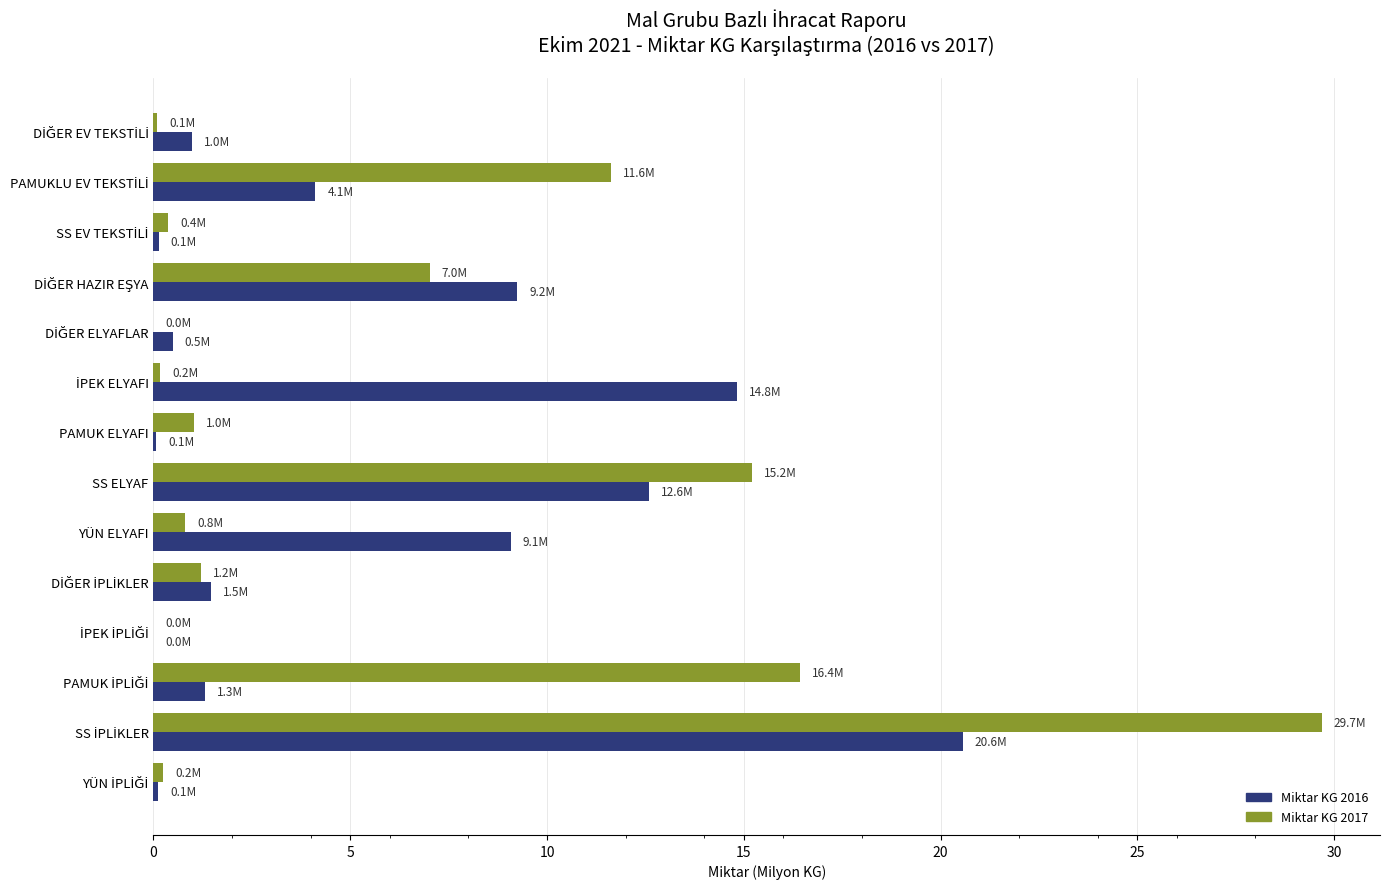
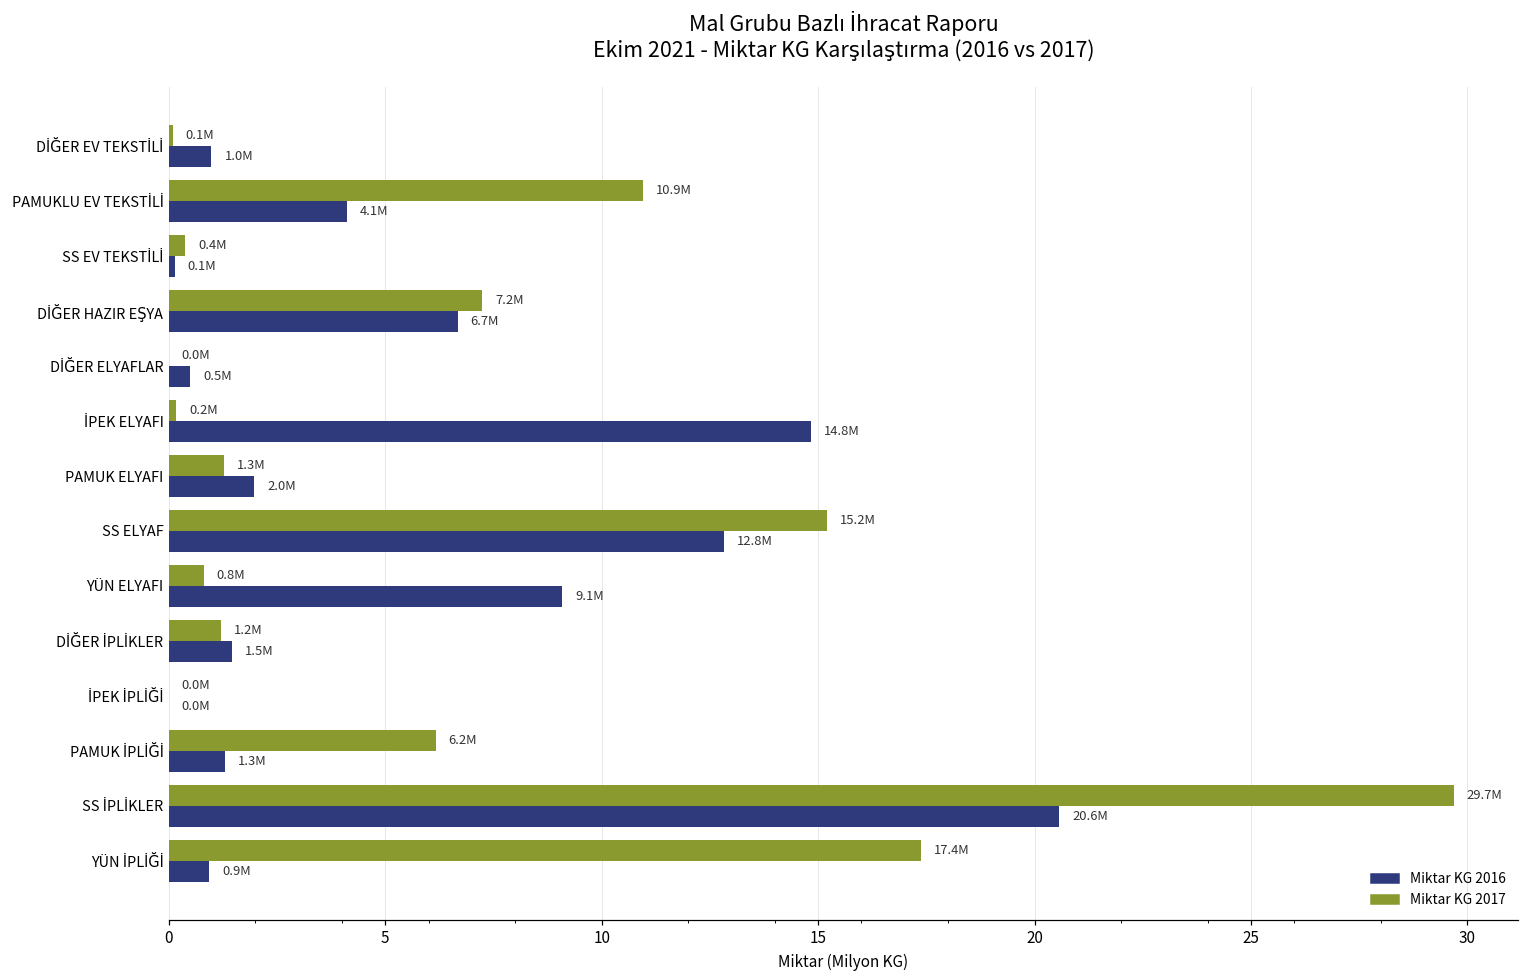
  {
    "Miktar KG 2016": {
      "DİĞER EV TEKSTİLİ": "1.0M",
      "PAMUKLU EV TEKSTİLİ": "4.1M",
      "SS EV TEKSTİLİ": "0.1M",
-     "DİĞER HAZIR EŞYA": "9.2M",
+     "DİĞER HAZIR EŞYA": "6.7M",
      "DİĞER ELYAFLAR": "0.5M",
      "İPEK ELYAFI": "14.8M",
-     "PAMUK ELYAFI": "0.1M",
-     "SS ELYAF": "12.6M",
+     "PAMUK ELYAFI": "2.0M",
+     "SS ELYAF": "12.8M",
      "YÜN ELYAFI": "9.1M",
      "DİĞER İPLİKLER": "1.5M",
      "İPEK İPLİĞİ": "0.0M",
      "PAMUK İPLİĞİ": "1.3M",
      "SS İPLİKLER": "20.6M",
-     "YÜN İPLİĞİ": "0.1M"
+     "YÜN İPLİĞİ": "0.9M"
    },
    "Miktar KG 2017": {
      "DİĞER EV TEKSTİLİ": "0.1M",
-     "PAMUKLU EV TEKSTİLİ": "11.6M",
+     "PAMUKLU EV TEKSTİLİ": "10.9M",
      "SS EV TEKSTİLİ": "0.4M",
-     "DİĞER HAZIR EŞYA": "7.0M",
+     "DİĞER HAZIR EŞYA": "7.2M",
      "DİĞER ELYAFLAR": "0.0M",
      "İPEK ELYAFI": "0.2M",
-     "PAMUK ELYAFI": "1.0M",
+     "PAMUK ELYAFI": "1.3M",
      "SS ELYAF": "15.2M",
      "YÜN ELYAFI": "0.8M",
      "DİĞER İPLİKLER": "1.2M",
      "İPEK İPLİĞİ": "0.0M",
-     "PAMUK İPLİĞİ": "16.4M",
+     "PAMUK İPLİĞİ": "6.2M",
      "SS İPLİKLER": "29.7M",
-     "YÜN İPLİĞİ": "0.2M"
+     "YÜN İPLİĞİ": "17.4M"
    }
  }
